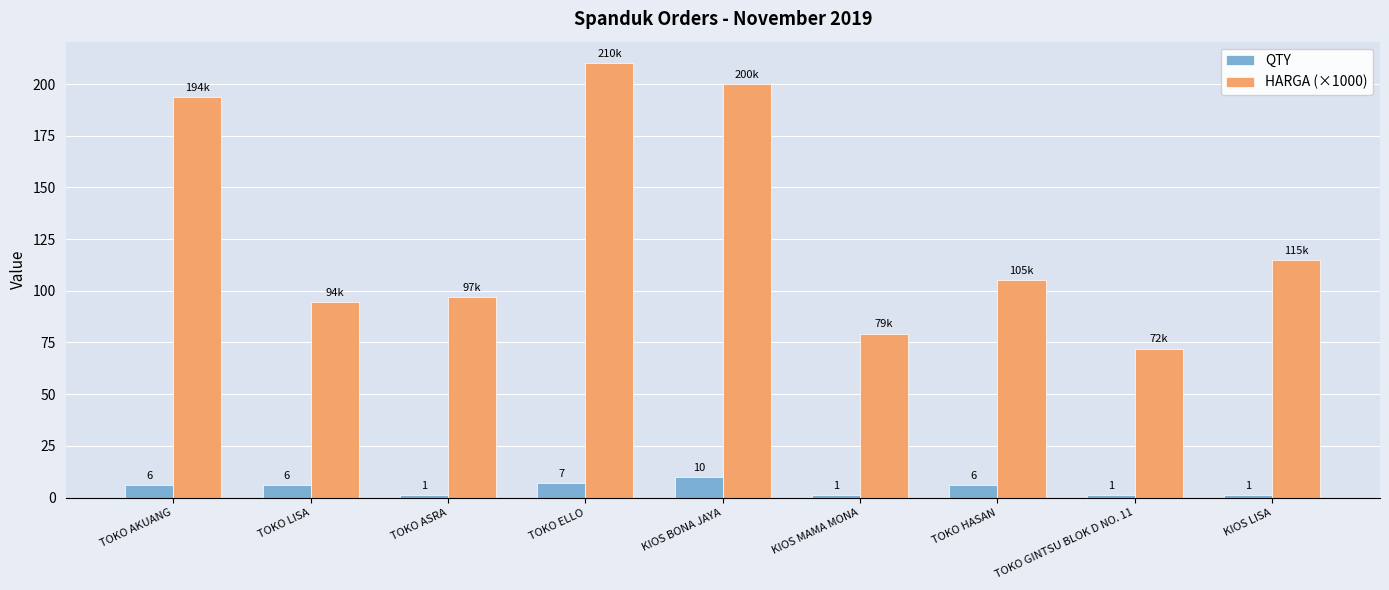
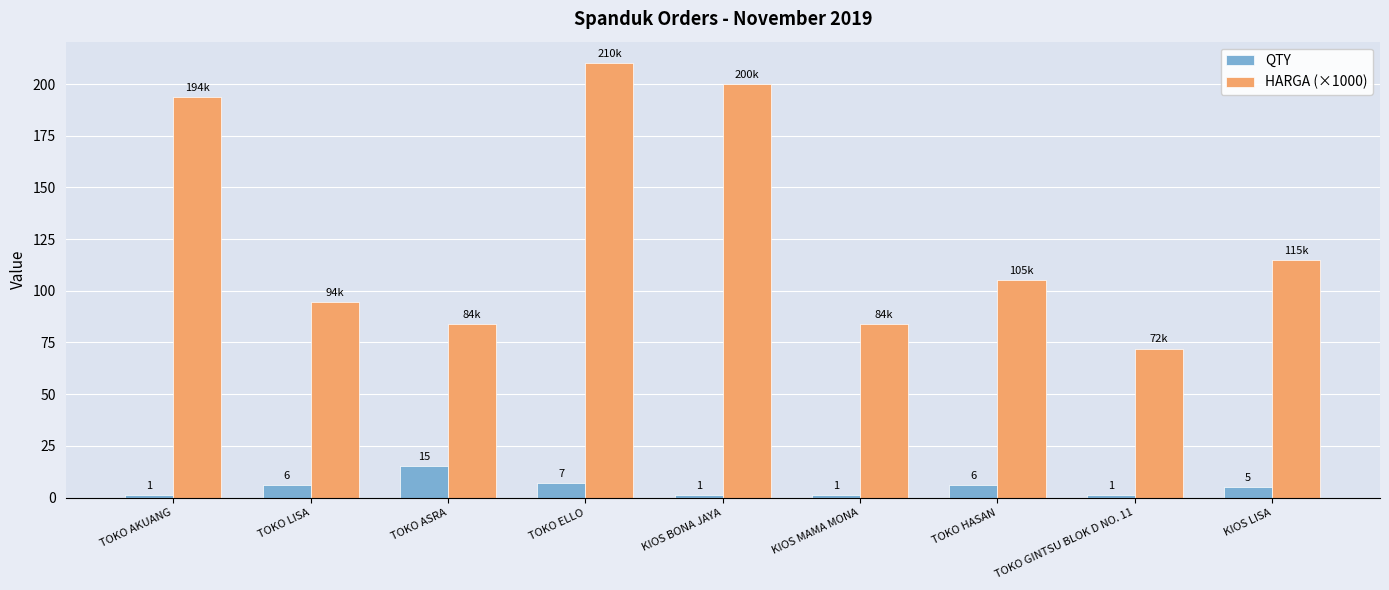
  {
    "QTY": {
-     "TOKO AKUANG": "6",
+     "TOKO AKUANG": "1",
      "TOKO LISA": "6",
-     "TOKO ASRA": "1",
+     "TOKO ASRA": "15",
      "TOKO ELLO": "7",
-     "KIOS BONA JAYA": "10",
+     "KIOS BONA JAYA": "1",
      "KIOS MAMA MONA": "1",
      "TOKO HASAN": "6",
      "TOKO GINTSU BLOK D NO. 11": "1",
-     "KIOS LISA": "1"
+     "KIOS LISA": "5"
    },
    "HARGA (×1000)": {
      "TOKO AKUANG": "194k",
      "TOKO LISA": "94k",
-     "TOKO ASRA": "97k",
+     "TOKO ASRA": "84k",
      "TOKO ELLO": "210k",
      "KIOS BONA JAYA": "200k",
-     "KIOS MAMA MONA": "79k",
+     "KIOS MAMA MONA": "84k",
      "TOKO HASAN": "105k",
      "TOKO GINTSU BLOK D NO. 11": "72k",
      "KIOS LISA": "115k"
    }
  }
